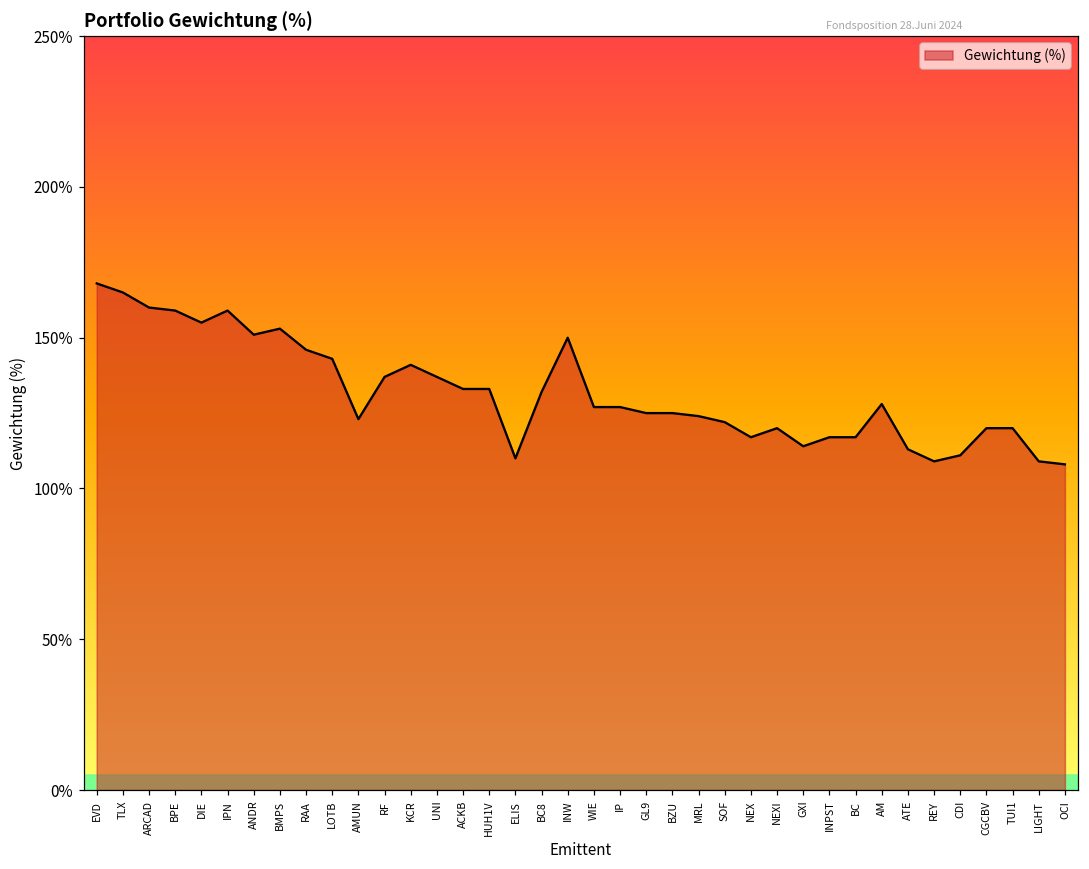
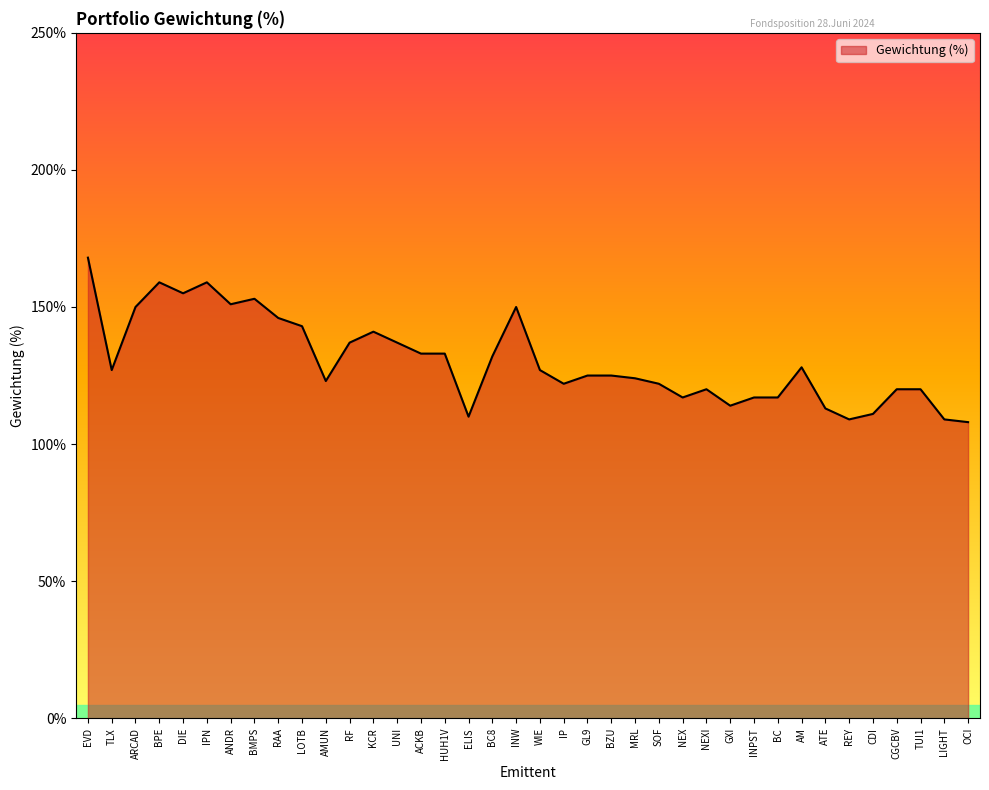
  {
    "EVD": "168%",
-   "TLX": "165%",
-   "ARCAD": "160%",
+   "TLX": "127%",
+   "ARCAD": "150%",
    "BPE": "159%",
    "DIE": "155%",
    "IPN": "159%",
    "ANDR": "151%",
    "BMPS": "153%",
    "RAA": "146%",
    "LOTB": "143%",
    "AMUN": "123%",
    "RF": "137%",
    "KCR": "141%",
    "UNI": "137%",
    "ACKB": "133%",
    "HUH1V": "133%",
    "ELIS": "110%",
    "BC8": "132%",
    "INW": "150%",
    "WIE": "127%",
-   "IP": "127%",
+   "IP": "122%",
    "GL9": "125%",
    "BZU": "125%",
    "MRL": "124%",
    "SOF": "122%",
    "NEX": "117%",
    "NEXI": "120%",
    "GXI": "114%",
    "INPST": "117%",
    "BC": "117%",
    "AM": "128%",
    "ATE": "113%",
    "REY": "109%",
    "CDI": "111%",
    "CGCBV": "120%",
    "TUI1": "120%",
    "LIGHT": "109%",
    "OCI": "108%"
  }
